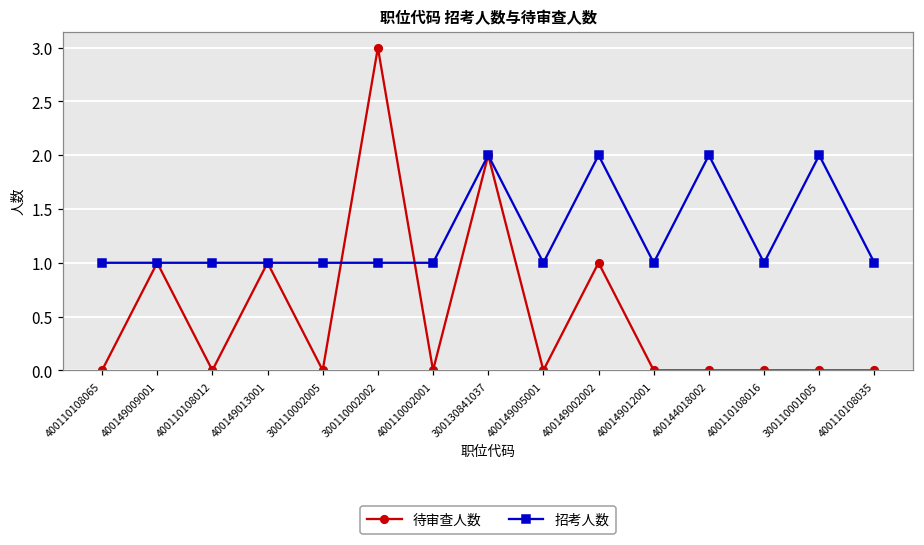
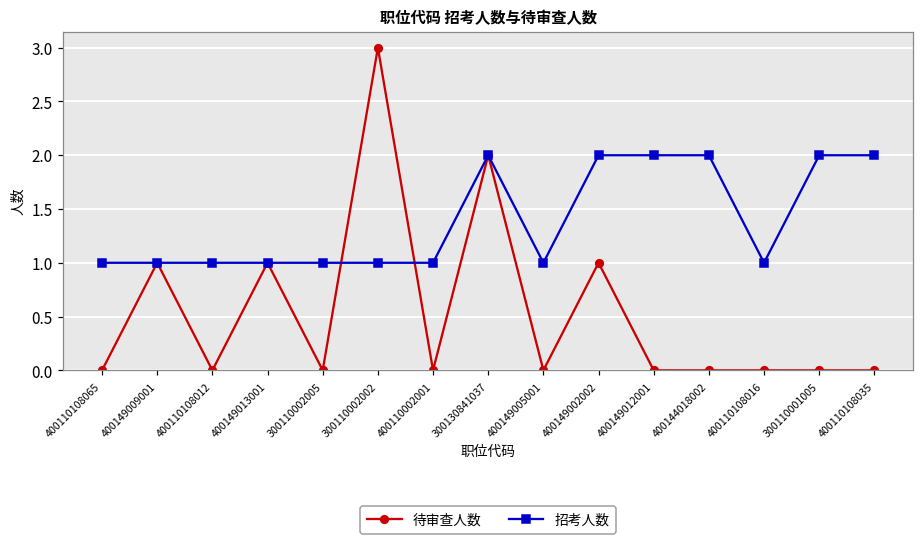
  {
    "待审查人数": {
      "400110108065": 0,
      "400110108012": 0,
      "300110002005": 0,
      "300110002002": 3,
      "400110002001": 0,
      "400149005001": 0,
      "400149002002": 1,
      "400149012001": 0,
      "400144018002": 0,
      "400110108016": 0,
      "300110001005": 0,
      "400110108035": 0
    },
    "招考人数": {
      "400110108065": 1,
      "400110108012": 1,
      "300110002005": 1,
      "300110002002": 1,
      "400110002001": 1,
      "400149005001": 1,
      "400149002002": 2,
-     "400149012001": 1,
+     "400149012001": 2,
      "400144018002": 2,
      "400110108016": 1,
      "300110001005": 2,
-     "400110108035": 1
+     "400110108035": 2
    }
  }
